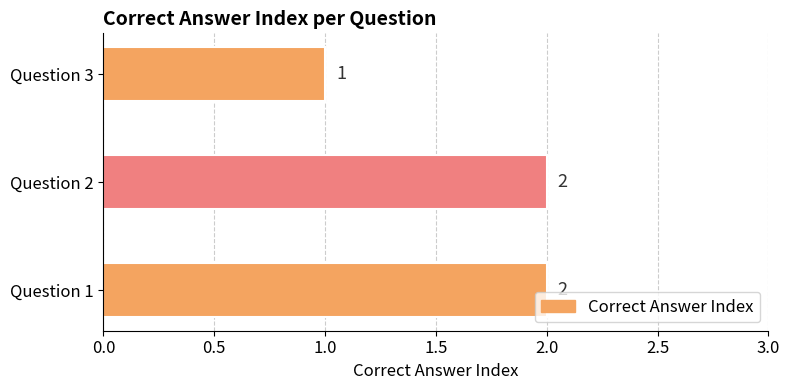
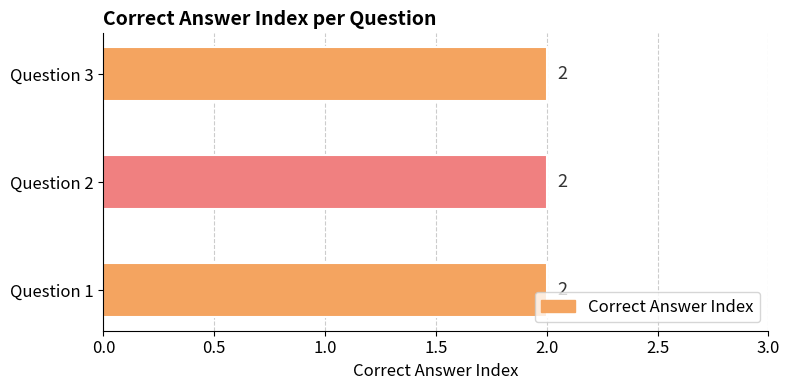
  {
-   "Question 3": 1,
+   "Question 3": 2,
    "Question 2": 2
  }
